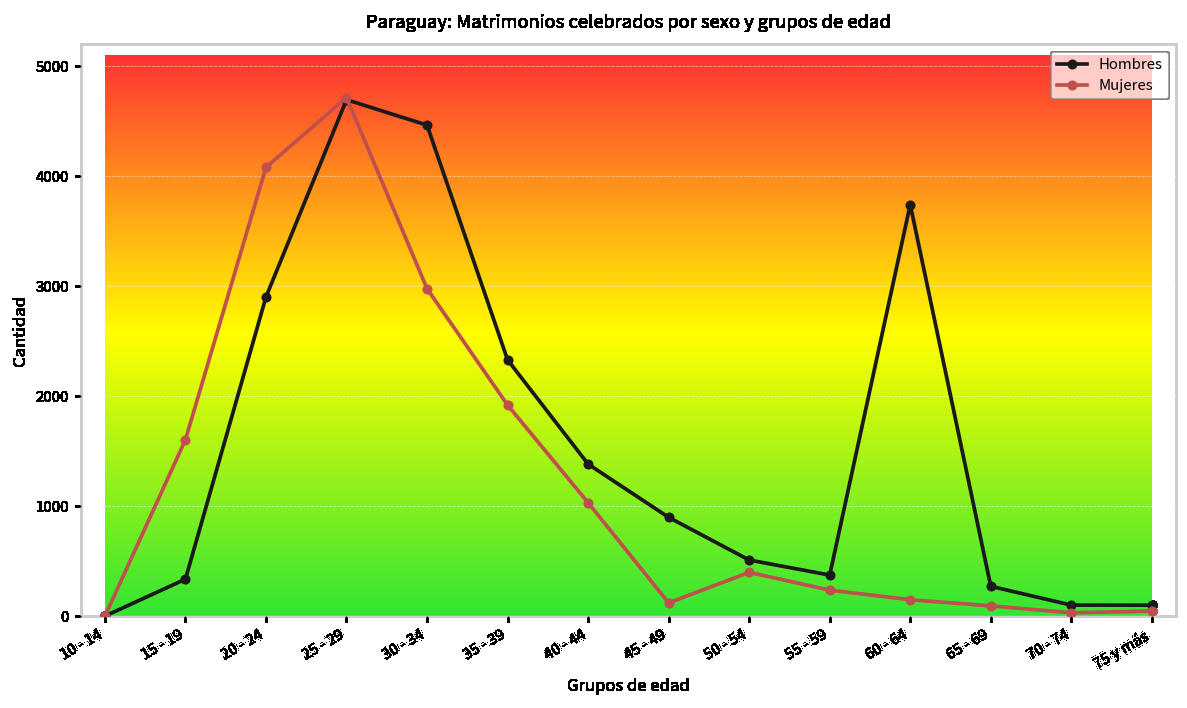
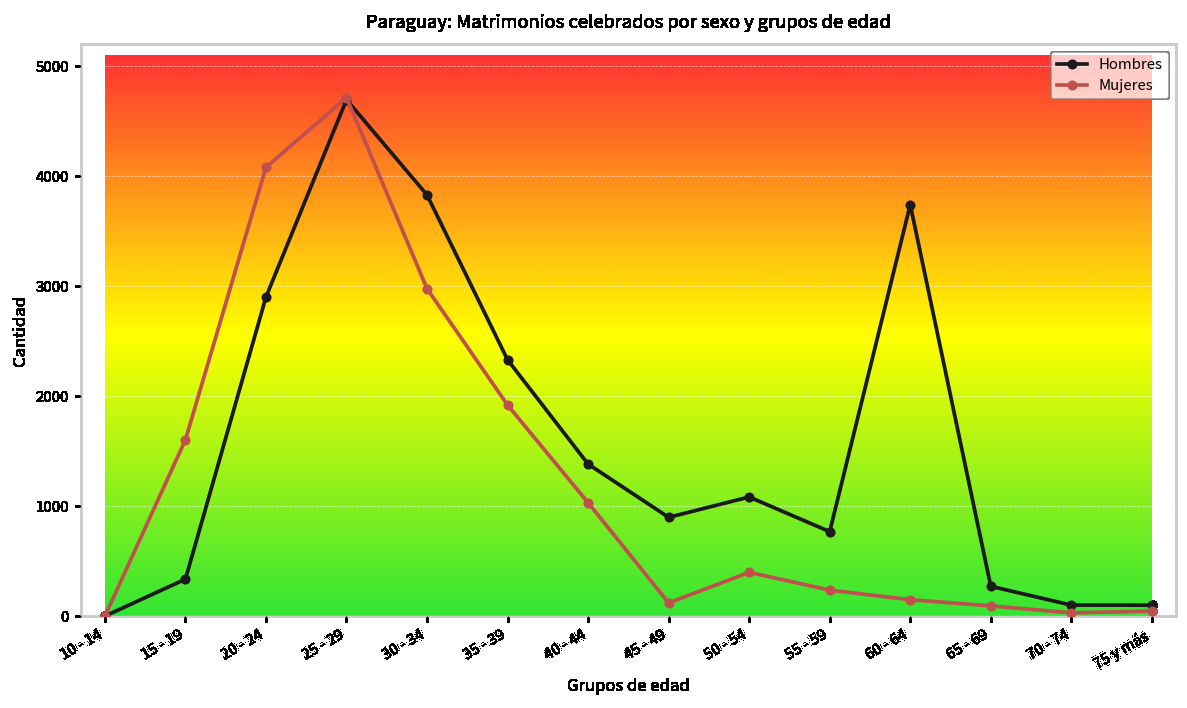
  {
    "Hombres": {
      "15 - 19": 300,
      "20 - 24": 2900,
-     "30 - 34": 4500,
+     "30 - 34": 3800,
      "35 - 39": 2300,
      "40 - 44": 1400,
      "45 - 49": 900,
-     "50 - 54": 500,
-     "55 - 59": 400,
+     "50 - 54": 1100,
+     "55 - 59": 800,
      "60 - 64": 3700,
      "65 - 69": 300,
      "70 - 74": 100,
      "75 y más": 100
    },
    "Mujeres": {
      "15 - 19": 1600,
      "20 - 24": 4100,
      "30 - 34": 3000,
      "35 - 39": 1900,
      "40 - 44": 1000,
      "45 - 49": 100,
      "50 - 54": 400,
      "55 - 59": 200,
      "60 - 64": 200,
      "65 - 69": 100,
      "70 - 74": 0,
      "75 y más": 0
    }
  }
